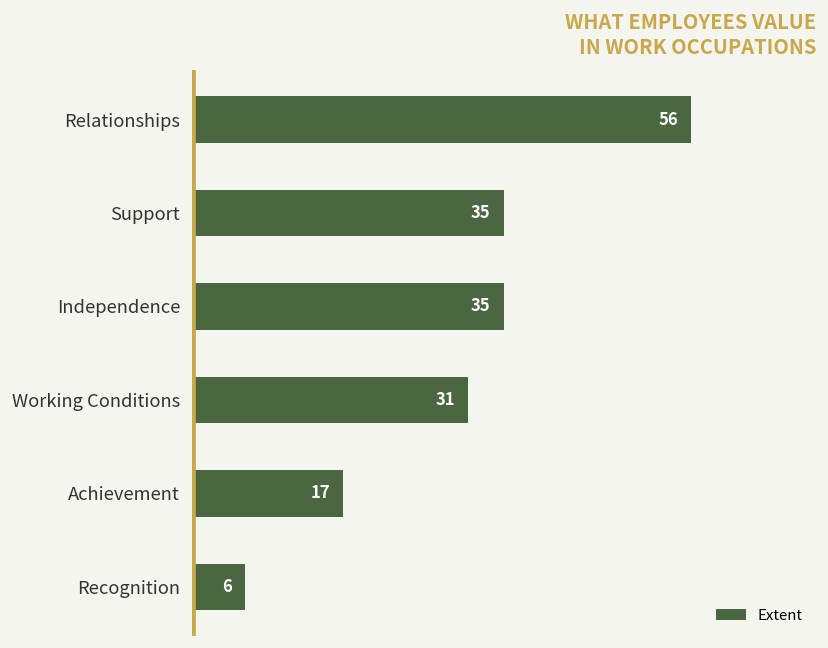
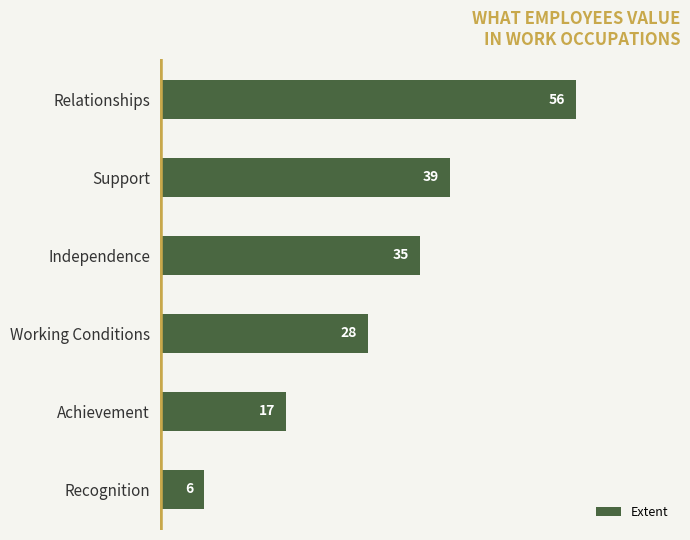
  {
    "Relationships": 56,
-   "Support": 35,
+   "Support": 39,
    "Independence": 35,
-   "Working Conditions": 31,
+   "Working Conditions": 28,
    "Achievement": 17,
    "Recognition": 6
  }
